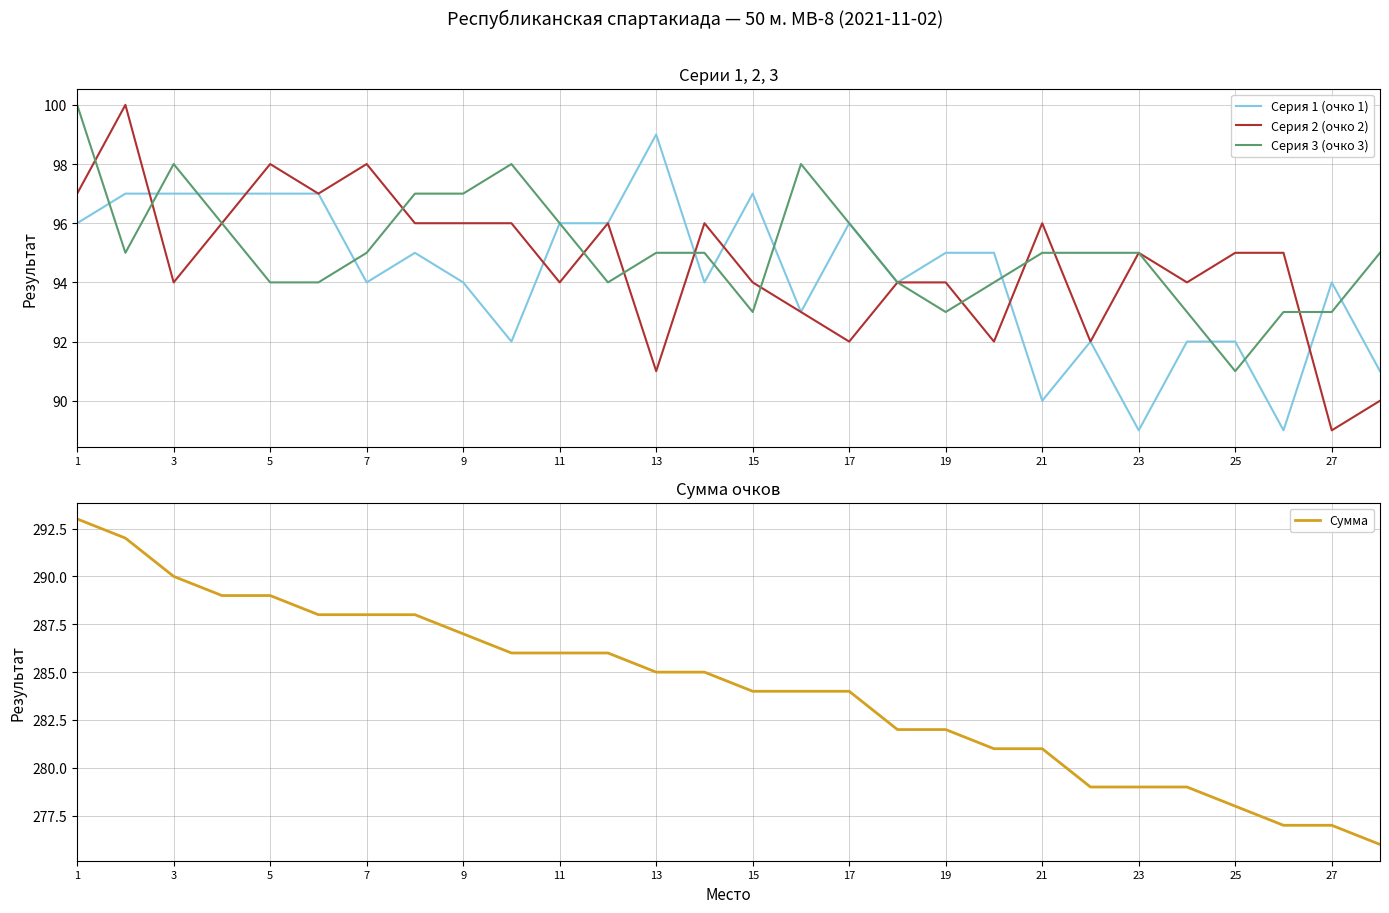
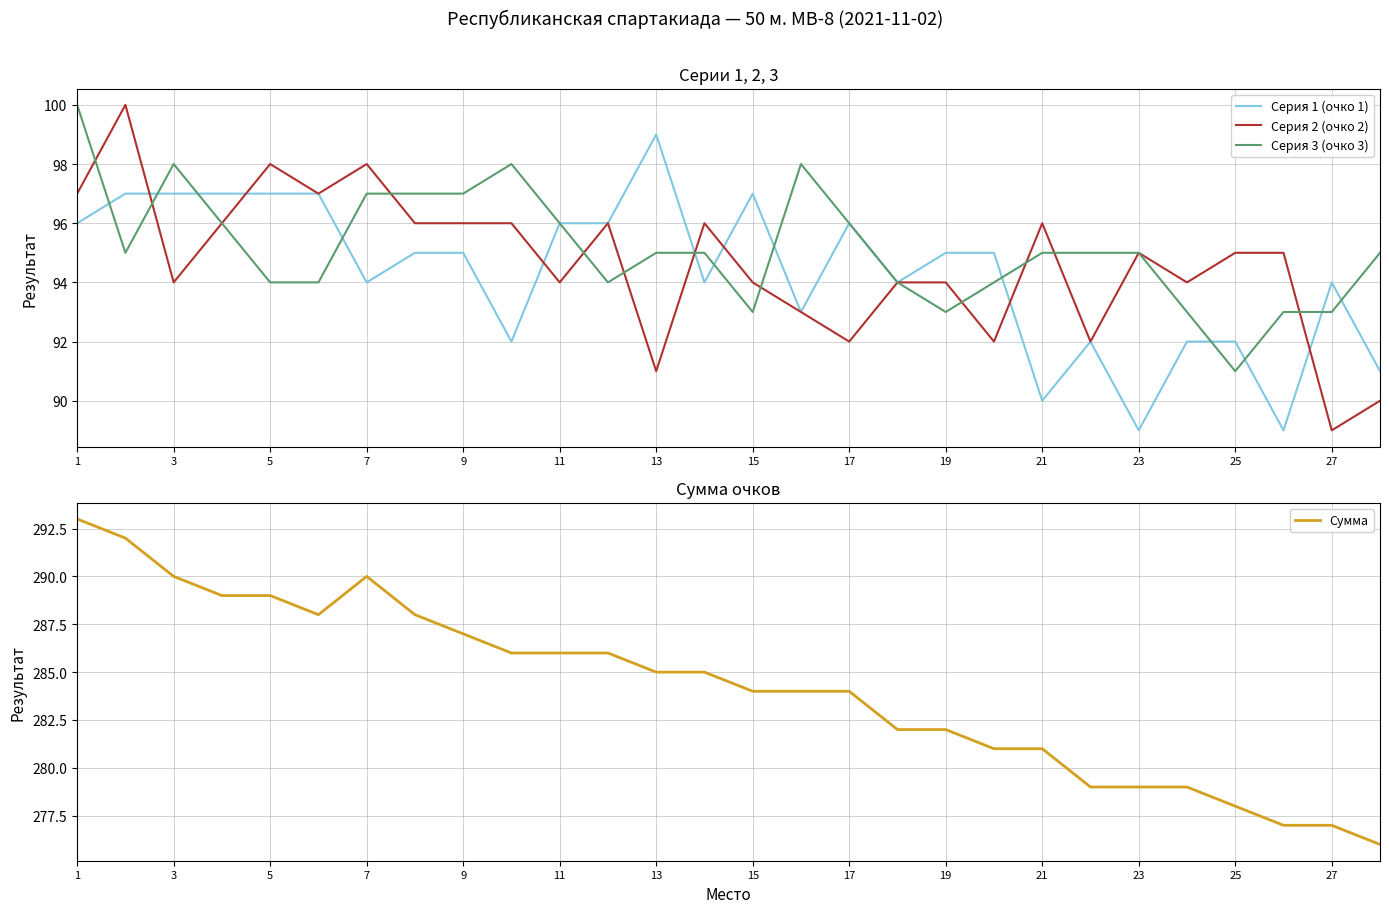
  {
    "Серии 1, 2, 3": {
      "Серия 1 (очко 1)": {
        "1": 96,
        "3": 97,
        "5": 97,
        "7": 94,
-       "9": 94,
+       "9": 95,
        "13": 99,
        "15": 97,
        "19": 95,
        "21": 90,
        "23": 89,
        "25": 92,
        "27": 94
      },
      "Серия 2 (очко 2)": {
        "1": 97,
        "3": 94,
        "5": 98,
        "7": 98,
        "9": 96,
        "11": 94,
        "13": 91,
        "15": 94,
        "17": 92,
        "19": 94,
        "21": 96,
        "25": 95,
        "27": 89
      },
      "Серия 3 (очко 3)": {
        "1": 100,
        "3": 98,
        "5": 94,
-       "7": 95,
+       "7": 97,
        "9": 97,
        "13": 95,
        "15": 93,
        "19": 93,
        "21": 95,
        "25": 91,
        "27": 93
      }
    },
    "Сумма очков": {
      "1": 293,
      "3": 290,
      "5": 289,
-     "7": 288,
+     "7": 290,
      "9": 287,
      "11": 286,
      "13": 285,
      "15": 284,
      "17": 284,
      "19": 282,
      "21": 281,
      "23": 279,
      "25": 278,
      "27": 277
    }
  }
